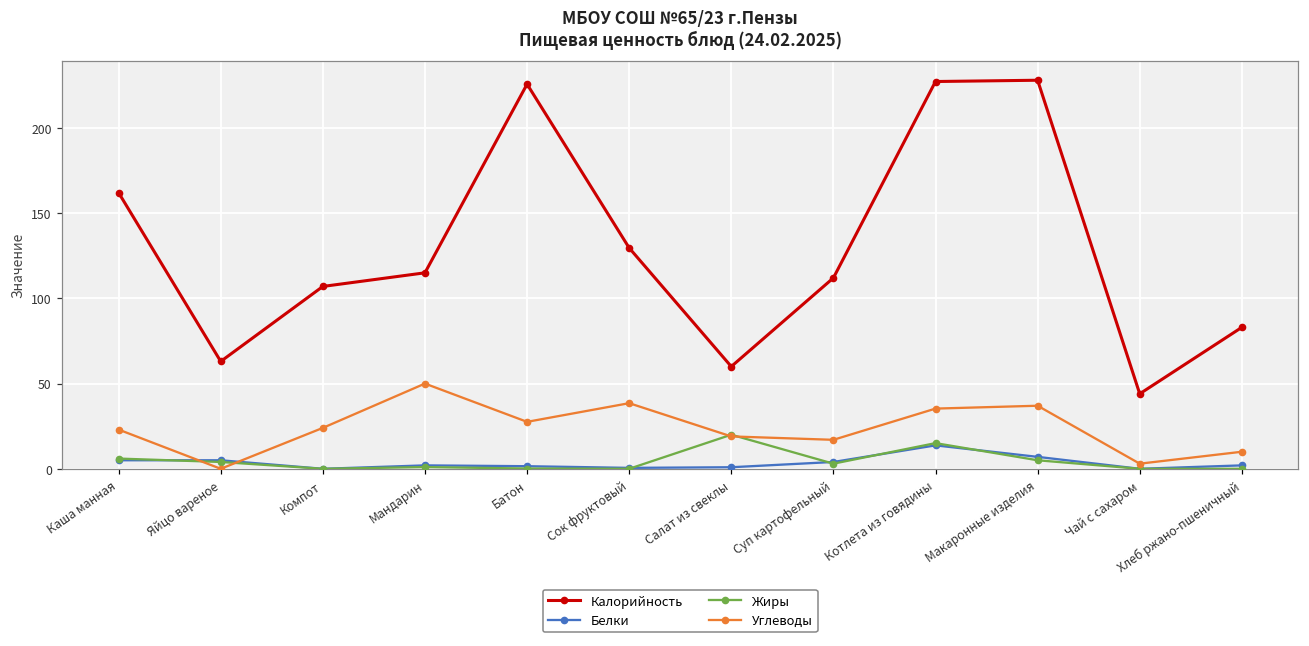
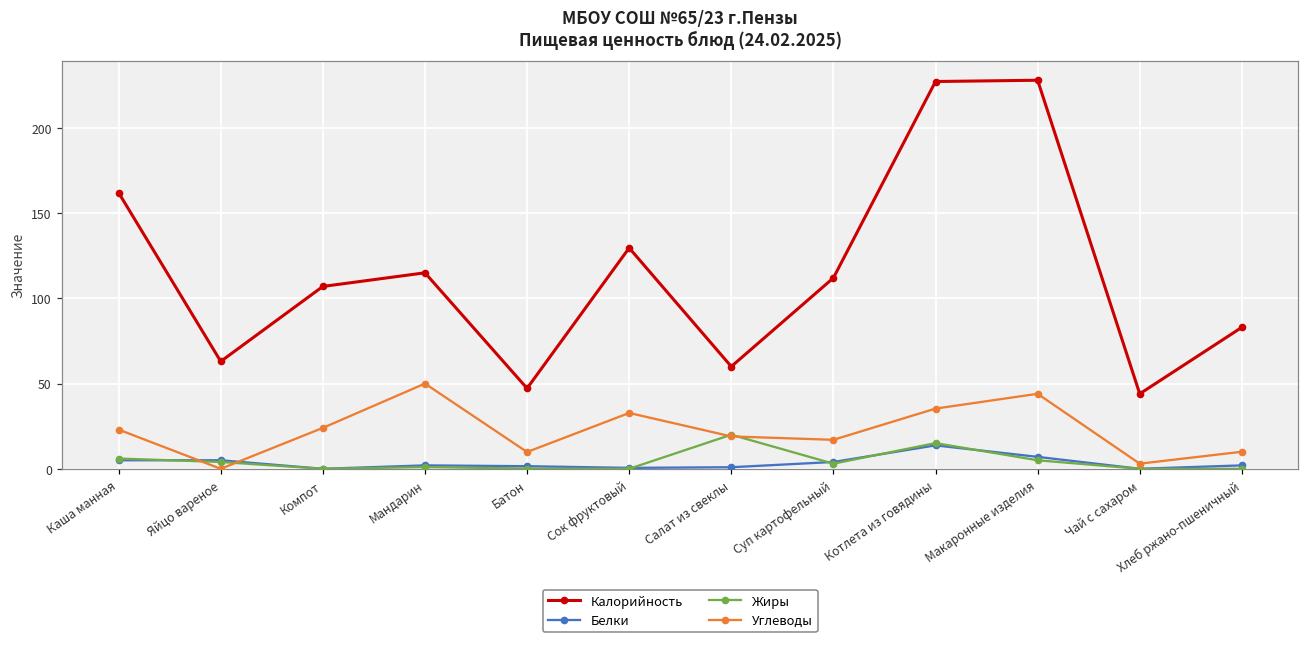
  {
    "Калорийность": {
      "Каша манная": 162,
      "Яйцо вареное": 63,
      "Компот": 107,
      "Мандарин": 115,
-     "Батон": 226,
+     "Батон": 47,
      "Сок фруктовый": 130,
      "Салат из свеклы": 60,
      "Суп картофельный": 112,
      "Котлета из говядины": 227,
      "Макаронные изделия": 228,
      "Чай с сахаром": 44,
      "Хлеб ржано-пшеничный": 83
    },
    "Белки": {
      "Салат из свеклы": 1,
      "Макаронные изделия": 7,
      "Хлеб ржано-пшеничный": 2
    },
    "Жиры": {
      "Макаронные изделия": 5,
      "Хлеб ржано-пшеничный": 0
    },
    "Углеводы": {
      "Каша манная": 23,
      "Яйцо вареное": 0,
      "Компот": 24,
      "Мандарин": 50,
-     "Батон": 28,
-     "Сок фруктовый": 39,
+     "Батон": 10,
+     "Сок фруктовый": 33,
      "Суп картофельный": 17,
      "Котлета из говядины": 35,
-     "Макаронные изделия": 37,
+     "Макаронные изделия": 44,
      "Чай с сахаром": 3,
      "Хлеб ржано-пшеничный": 10
    }
  }
